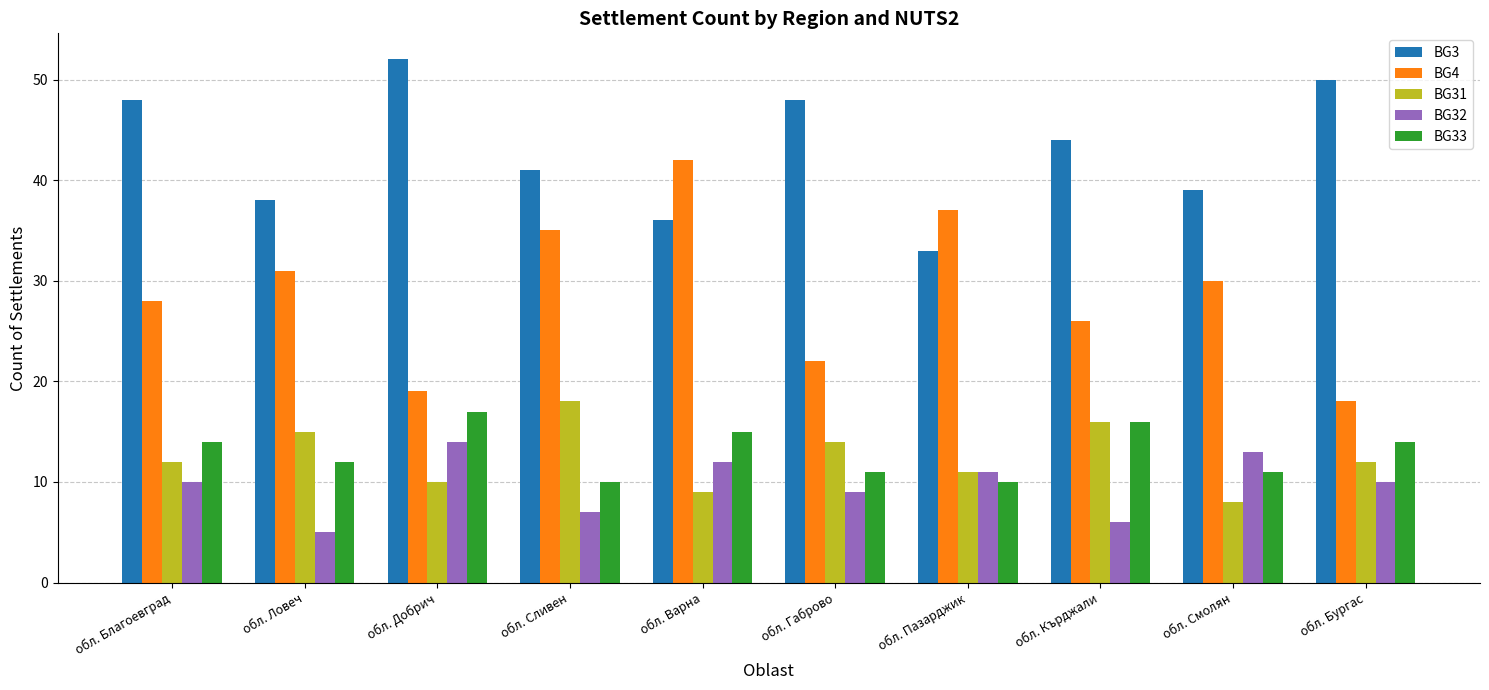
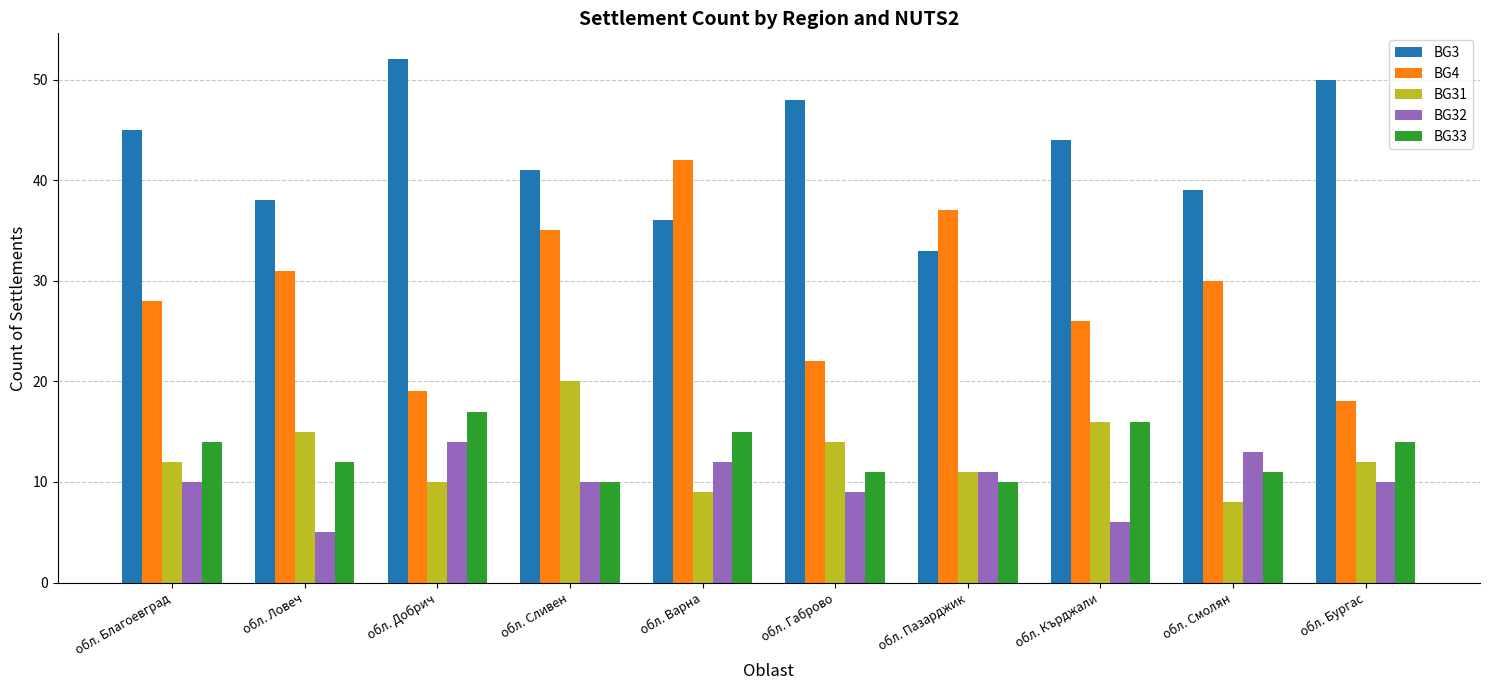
  {
    "BG3": {
-     "обл. Благоевград": 48,
+     "обл. Благоевград": 45,
      "обл. Ловеч": 38,
      "обл. Добрич": 52,
      "обл. Сливен": 41,
      "обл. Варна": 36,
      "обл. Габрово": 48,
      "обл. Пазарджик": 33,
      "обл. Кърджали": 44,
      "обл. Смолян": 39,
      "обл. Бургас": 50
    },
    "BG4": {
      "обл. Благоевград": 28,
      "обл. Ловеч": 31,
      "обл. Добрич": 19,
      "обл. Сливен": 35,
      "обл. Варна": 42,
      "обл. Габрово": 22,
      "обл. Пазарджик": 37,
      "обл. Кърджали": 26,
      "обл. Смолян": 30,
      "обл. Бургас": 18
    },
    "BG31": {
      "обл. Благоевград": 12,
      "обл. Ловеч": 15,
      "обл. Добрич": 10,
-     "обл. Сливен": 18,
+     "обл. Сливен": 20,
      "обл. Варна": 9,
      "обл. Габрово": 14,
      "обл. Пазарджик": 11,
      "обл. Кърджали": 16,
      "обл. Смолян": 8,
      "обл. Бургас": 12
    },
    "BG32": {
      "обл. Благоевград": 10,
      "обл. Ловеч": 5,
      "обл. Добрич": 14,
-     "обл. Сливен": 7,
+     "обл. Сливен": 10,
      "обл. Варна": 12,
      "обл. Габрово": 9,
      "обл. Пазарджик": 11,
      "обл. Кърджали": 6,
      "обл. Смолян": 13,
      "обл. Бургас": 10
    },
    "BG33": {
      "обл. Благоевград": 14,
      "обл. Ловеч": 12,
      "обл. Добрич": 17,
      "обл. Сливен": 10,
      "обл. Варна": 15,
      "обл. Габрово": 11,
      "обл. Пазарджик": 10,
      "обл. Кърджали": 16,
      "обл. Смолян": 11,
      "обл. Бургас": 14
    }
  }
